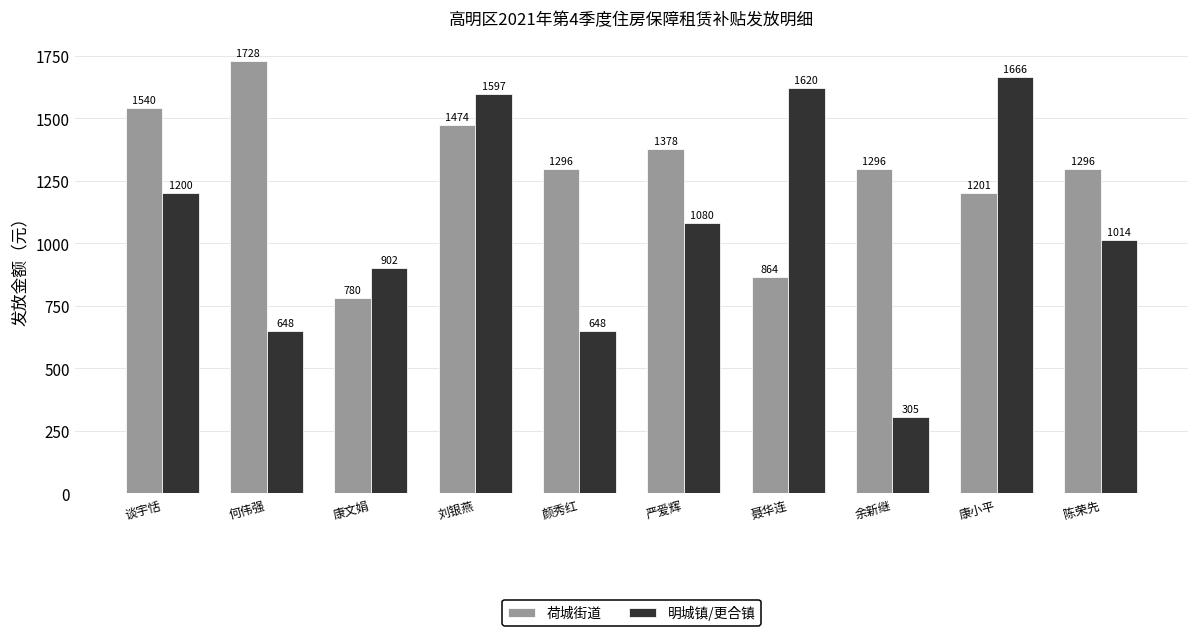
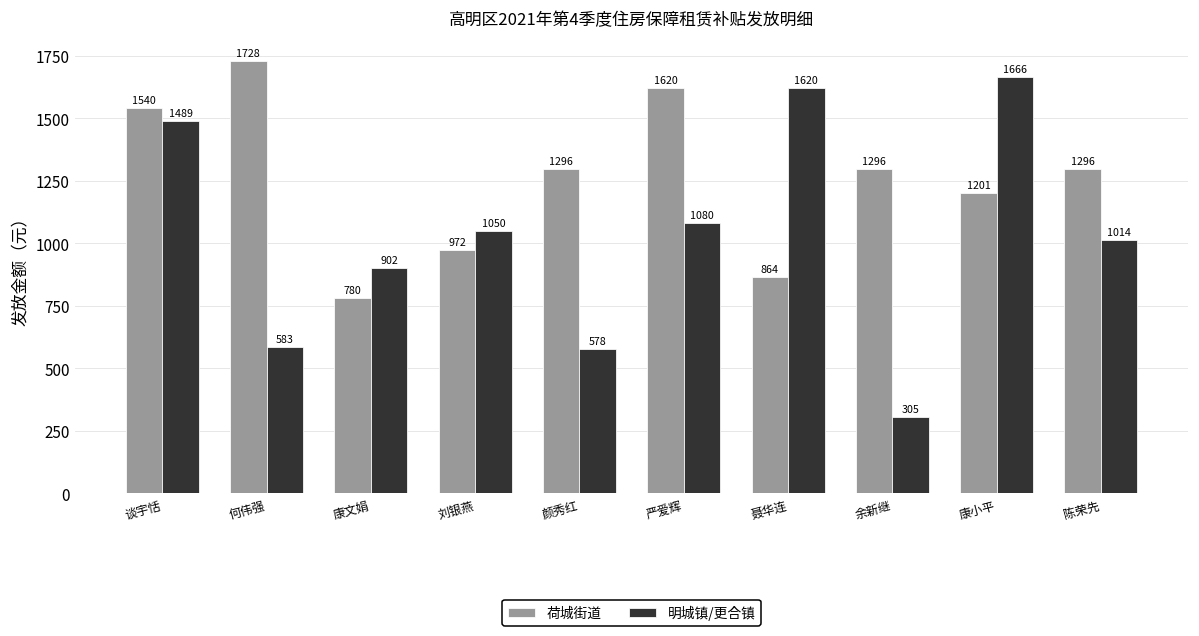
  {
    "荷城街道": {
      "谈宇恬": 1540,
      "何伟强": 1728,
      "康文娟": 780,
-     "刘银燕": 1474,
+     "刘银燕": 972,
      "颜秀红": 1296,
-     "严爱辉": 1378,
+     "严爱辉": 1620,
      "聂华连": 864,
      "余新继": 1296,
      "康小平": 1201,
      "陈荣先": 1296
    },
    "明城镇/更合镇": {
-     "谈宇恬": 1200,
-     "何伟强": 648,
+     "谈宇恬": 1489,
+     "何伟强": 583,
      "康文娟": 902,
-     "刘银燕": 1597,
-     "颜秀红": 648,
+     "刘银燕": 1050,
+     "颜秀红": 578,
      "严爱辉": 1080,
      "聂华连": 1620,
      "余新继": 305,
      "康小平": 1666,
      "陈荣先": 1014
    }
  }
